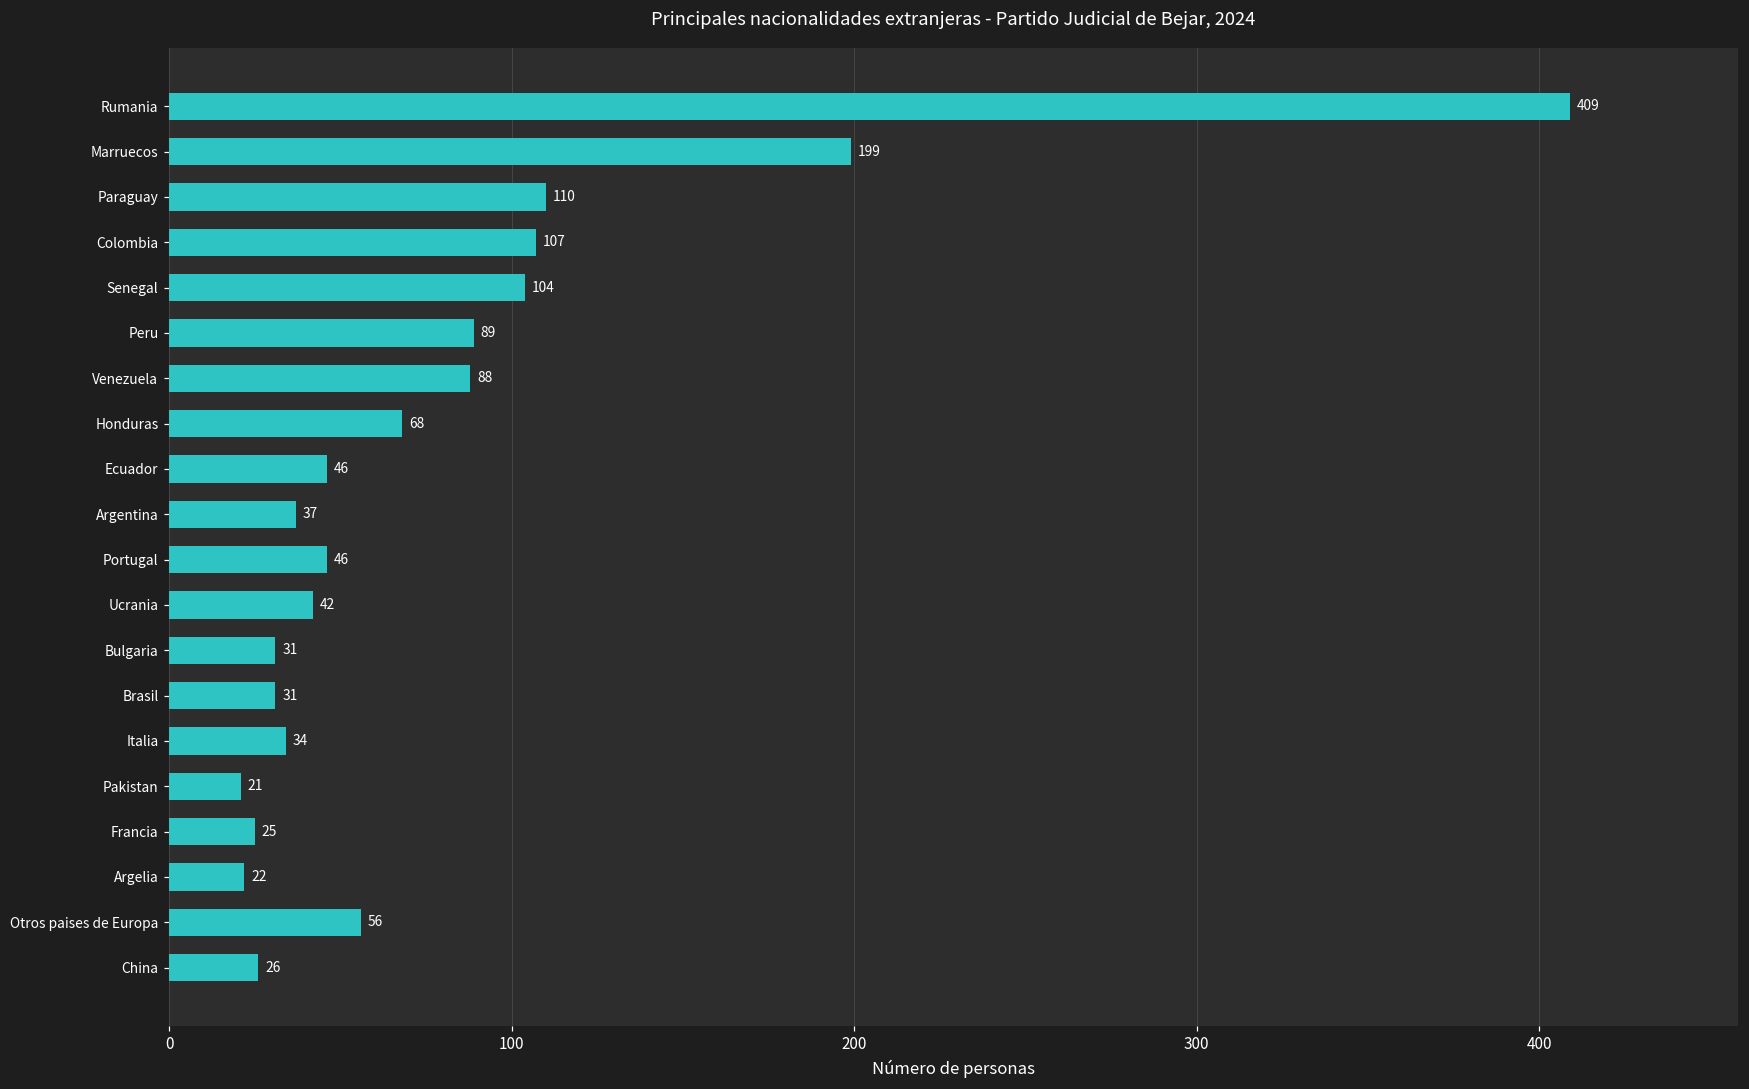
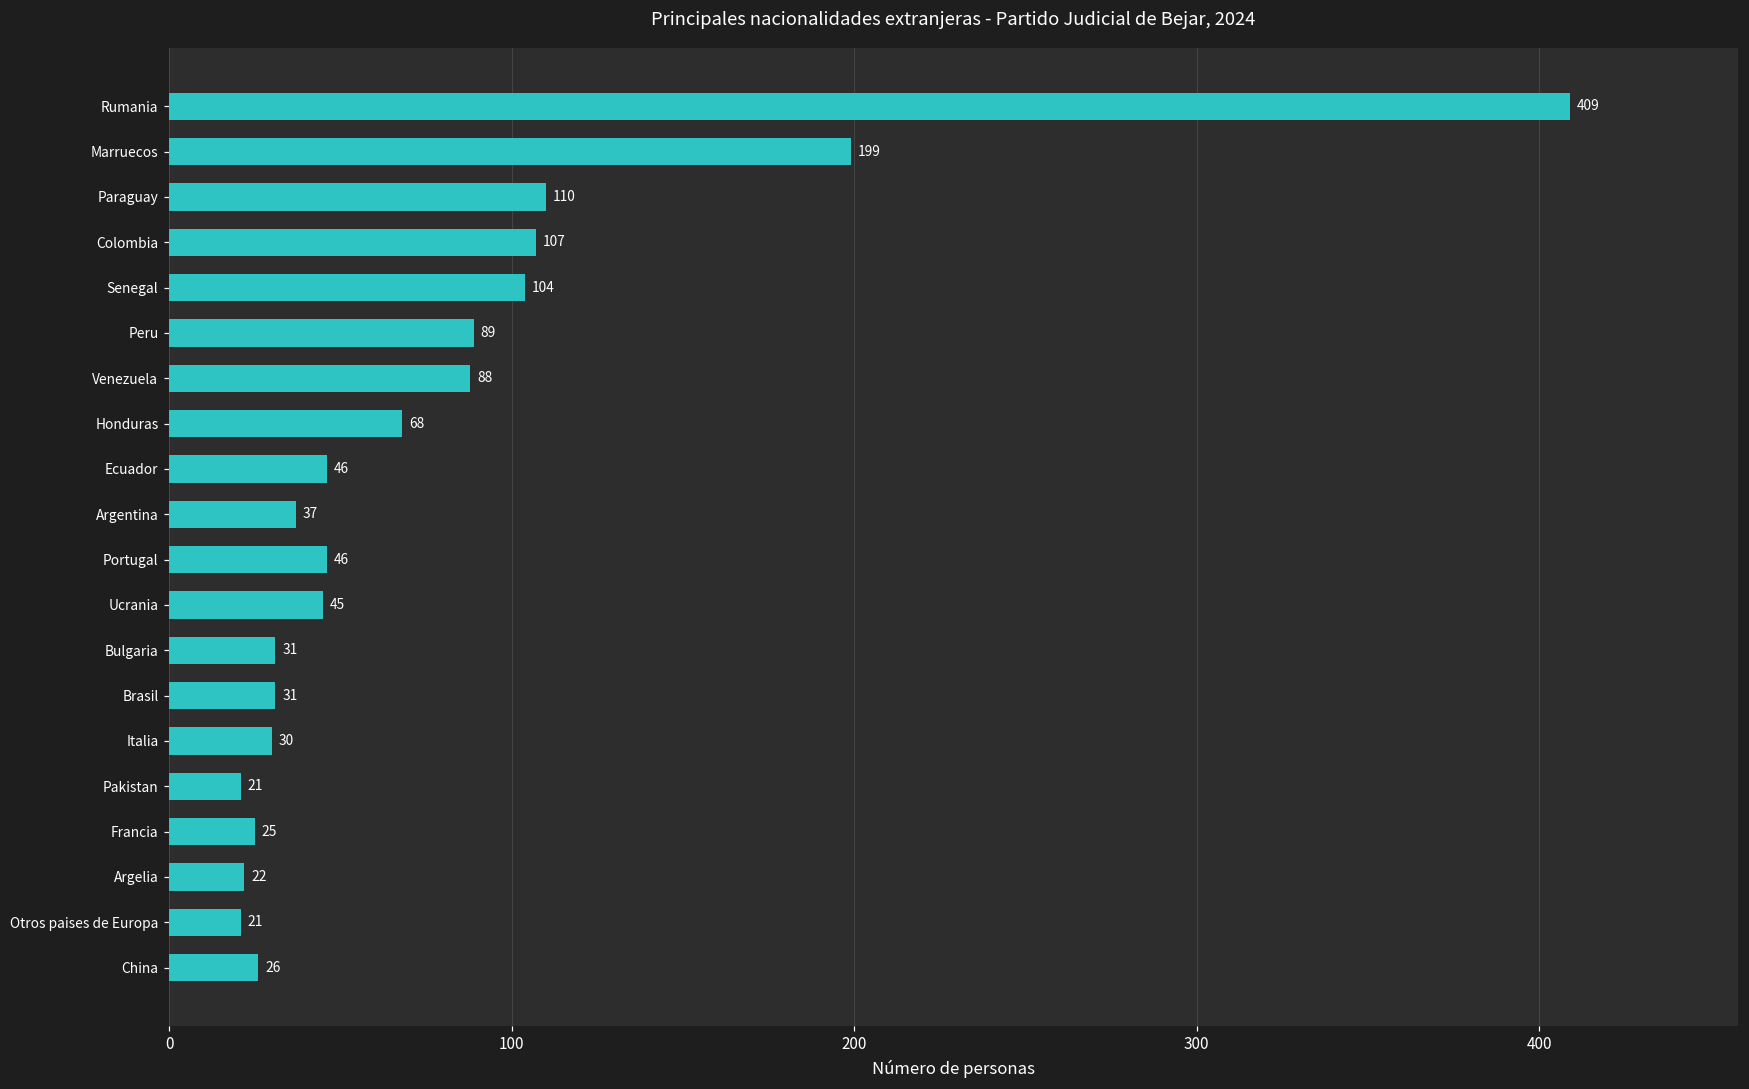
  {
    "Rumania": 409,
    "Marruecos": 199,
    "Paraguay": 110,
    "Colombia": 107,
    "Senegal": 104,
    "Peru": 89,
    "Venezuela": 88,
    "Honduras": 68,
    "Ecuador": 46,
    "Argentina": 37,
    "Portugal": 46,
-   "Ucrania": 42,
+   "Ucrania": 45,
    "Bulgaria": 31,
    "Brasil": 31,
-   "Italia": 34,
+   "Italia": 30,
    "Pakistan": 21,
    "Francia": 25,
    "Argelia": 22,
-   "Otros paises de Europa": 56,
+   "Otros paises de Europa": 21,
    "China": 26
  }
